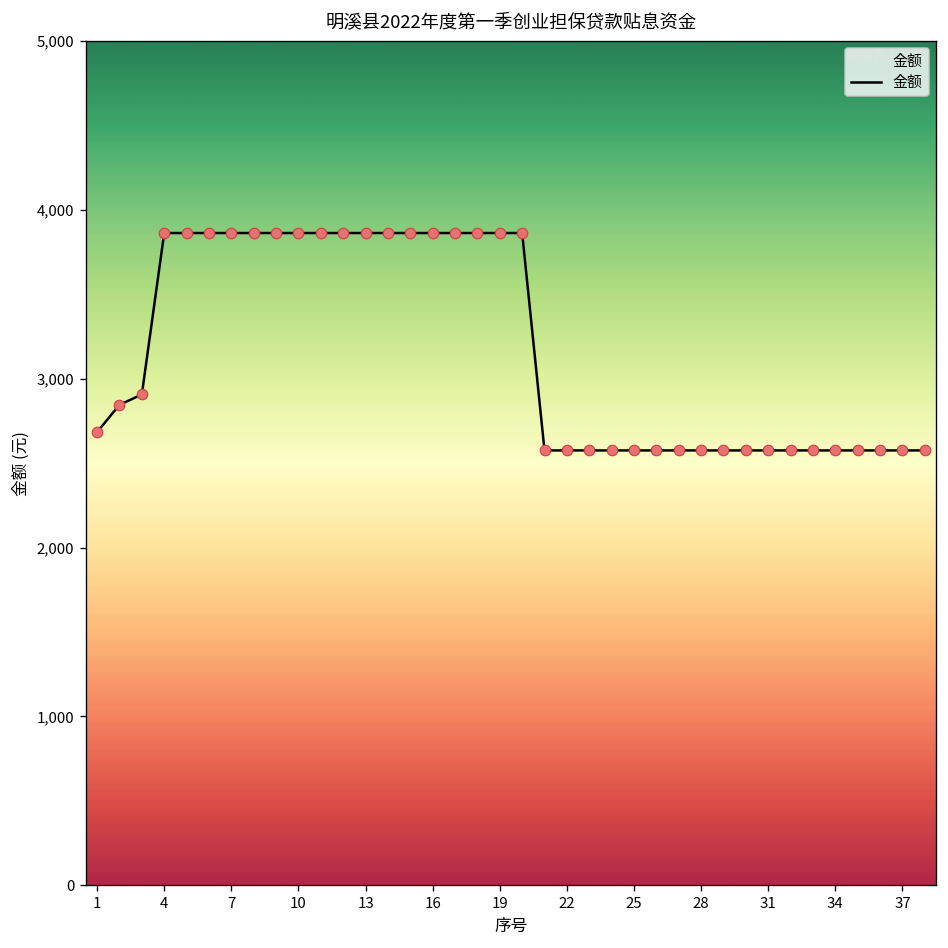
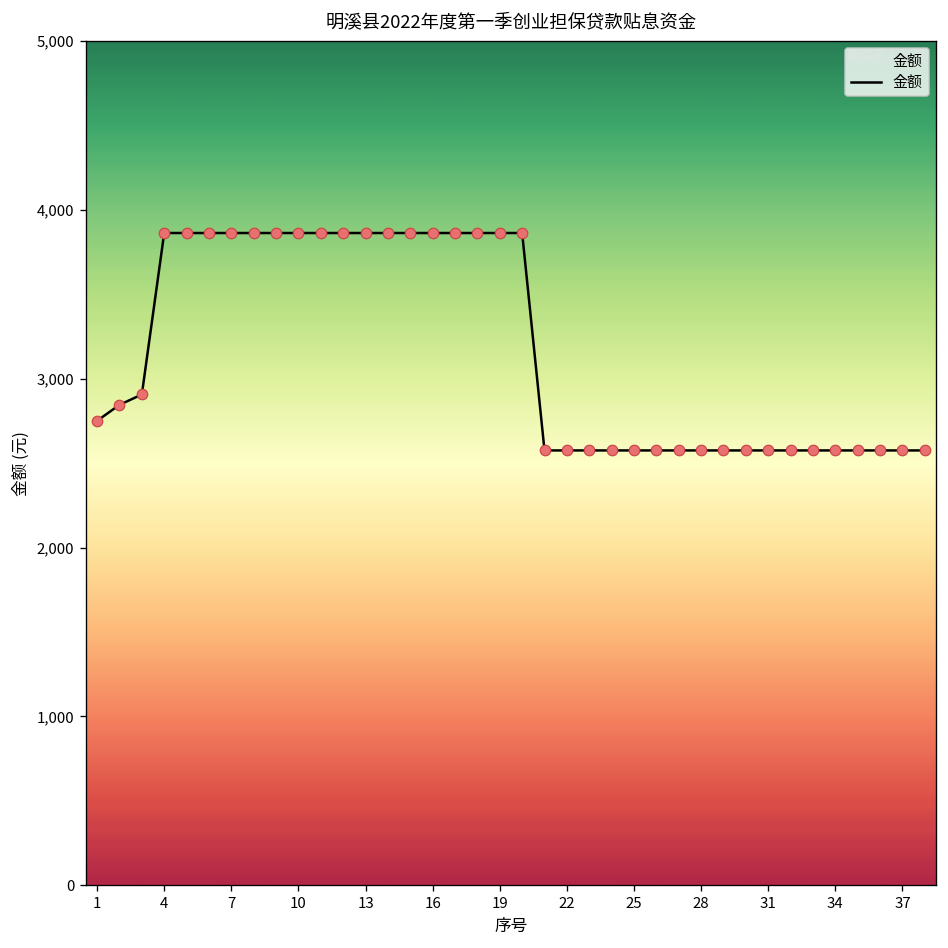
  {
-   "1": "2,680",
+   "1": "2,750",
    "4": "3,860",
    "7": "3,860",
    "10": "3,860",
    "13": "3,860",
    "16": "3,860",
    "19": "3,860",
    "22": "2,580",
    "25": "2,580",
    "28": "2,580",
    "31": "2,580",
    "34": "2,580",
    "37": "2,580"
  }
